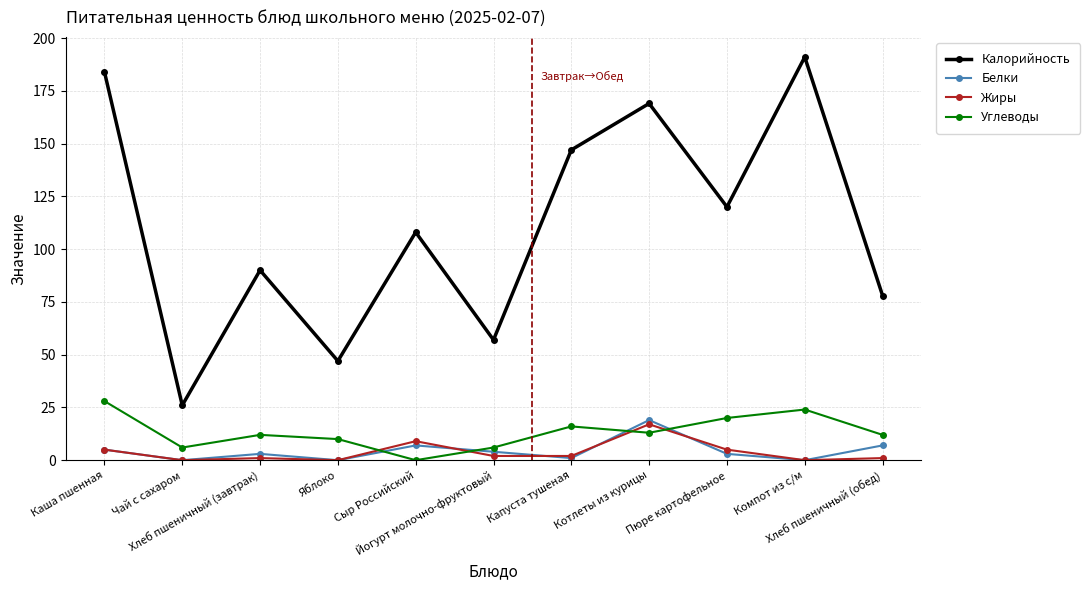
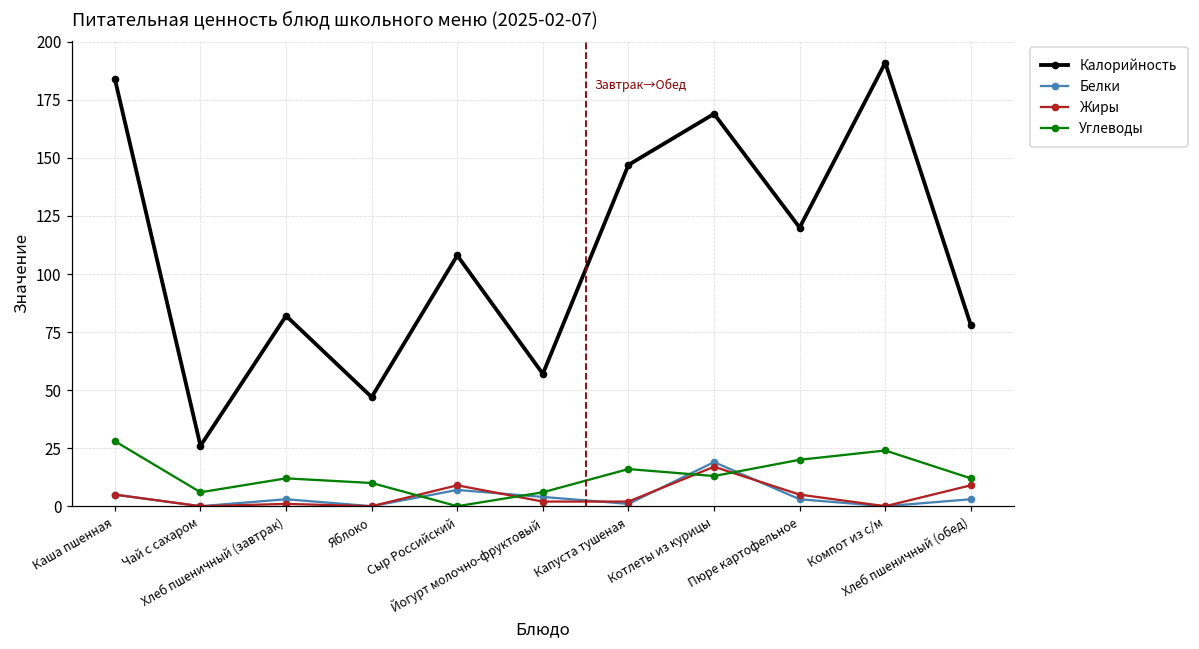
  {
    "Калорийность": {
      "Каша пшенная": 184,
      "Чай с сахаром": 26,
-     "Хлеб пшеничный (завтрак)": 90,
+     "Хлеб пшеничный (завтрак)": 82,
      "Яблоко": 47,
      "Сыр Российский": 108,
      "Йогурт молочно-фруктовый": 57,
      "Капуста тушеная": 147,
      "Котлеты из курицы": 169,
      "Пюре картофельное": 120,
      "Компот из с/м": 191,
      "Хлеб пшеничный (обед)": 78
    },
    "Белки": {
      "Хлеб пшеничный (завтрак)": 3,
      "Сыр Российский": 7,
      "Йогурт молочно-фруктовый": 4,
      "Котлеты из курицы": 19,
      "Пюре картофельное": 3,
-     "Хлеб пшеничный (обед)": 7
+     "Хлеб пшеничный (обед)": 3
    },
    "Жиры": {
      "Хлеб пшеничный (завтрак)": 1,
      "Сыр Российский": 9,
      "Йогурт молочно-фруктовый": 2,
      "Котлеты из курицы": 17,
      "Пюре картофельное": 5,
-     "Хлеб пшеничный (обед)": 1
+     "Хлеб пшеничный (обед)": 9
    },
    "Углеводы": {
      "Каша пшенная": 28,
      "Чай с сахаром": 6,
      "Хлеб пшеничный (завтрак)": 12,
      "Яблоко": 10,
      "Сыр Российский": 0,
      "Йогурт молочно-фруктовый": 6,
      "Капуста тушеная": 16,
      "Котлеты из курицы": 13,
      "Пюре картофельное": 20,
      "Компот из с/м": 24,
      "Хлеб пшеничный (обед)": 12
    }
  }
